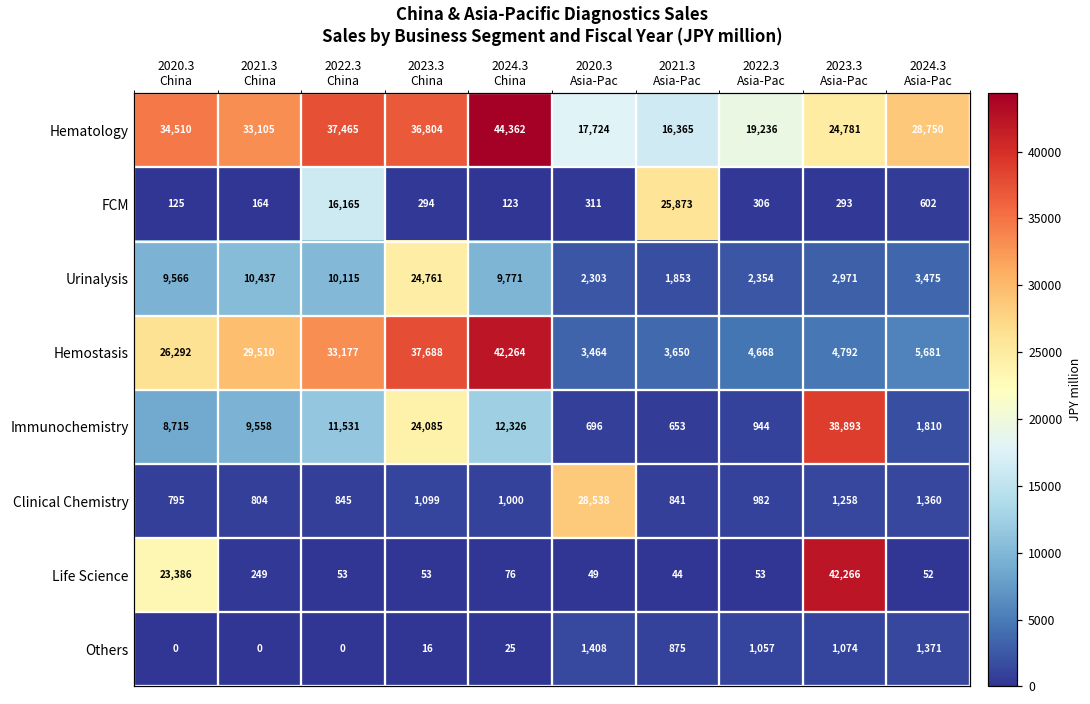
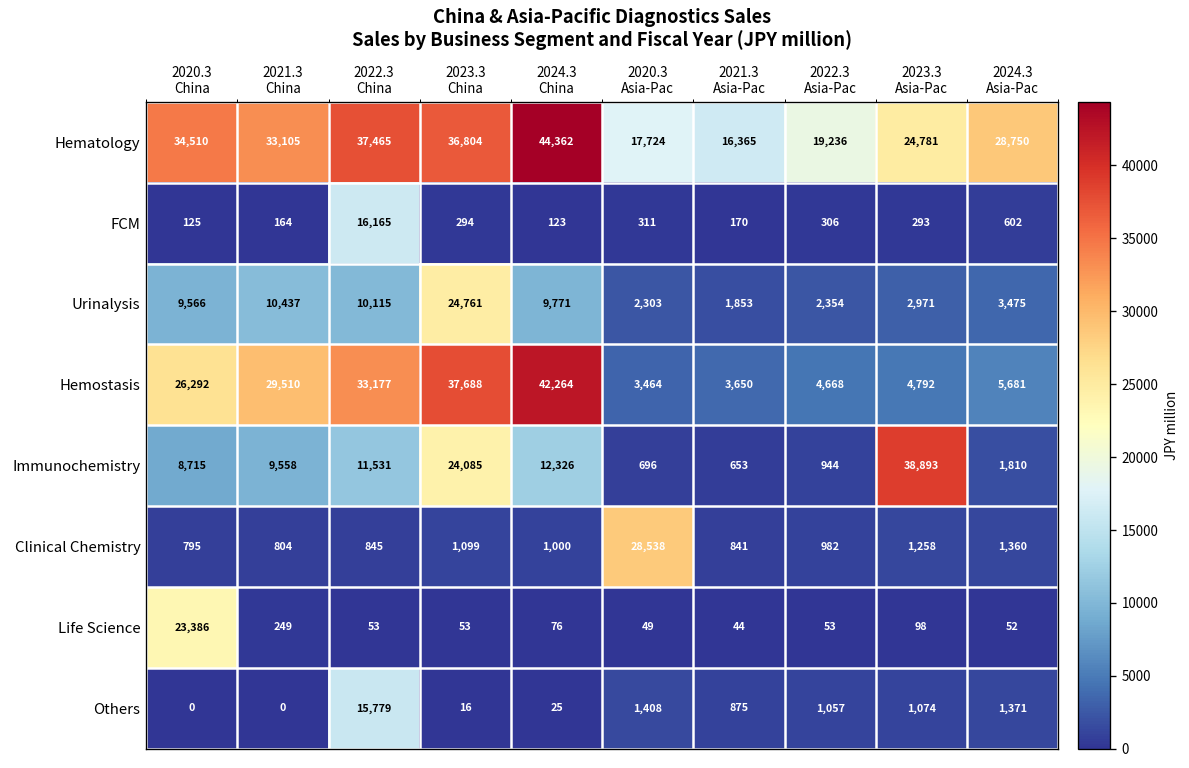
  {
    "Hematology": {
      "2020.3 China": "34,510",
      "2021.3 China": "33,105",
      "2022.3 China": "37,465",
      "2023.3 China": "36,804",
      "2024.3 China": "44,362",
      "2020.3 Asia-Pac": "17,724",
      "2021.3 Asia-Pac": "16,365",
      "2022.3 Asia-Pac": "19,236",
      "2023.3 Asia-Pac": "24,781",
      "2024.3 Asia-Pac": "28,750"
    },
    "FCM": {
      "2020.3 China": "125",
      "2021.3 China": "164",
      "2022.3 China": "16,165",
      "2023.3 China": "294",
      "2024.3 China": "123",
      "2020.3 Asia-Pac": "311",
-     "2021.3 Asia-Pac": "25,873",
+     "2021.3 Asia-Pac": "170",
      "2022.3 Asia-Pac": "306",
      "2023.3 Asia-Pac": "293",
      "2024.3 Asia-Pac": "602"
    },
    "Urinalysis": {
      "2020.3 China": "9,566",
      "2021.3 China": "10,437",
      "2022.3 China": "10,115",
      "2023.3 China": "24,761",
      "2024.3 China": "9,771",
      "2020.3 Asia-Pac": "2,303",
      "2021.3 Asia-Pac": "1,853",
      "2022.3 Asia-Pac": "2,354",
      "2023.3 Asia-Pac": "2,971",
      "2024.3 Asia-Pac": "3,475"
    },
    "Hemostasis": {
      "2020.3 China": "26,292",
      "2021.3 China": "29,510",
      "2022.3 China": "33,177",
      "2023.3 China": "37,688",
      "2024.3 China": "42,264",
      "2020.3 Asia-Pac": "3,464",
      "2021.3 Asia-Pac": "3,650",
      "2022.3 Asia-Pac": "4,668",
      "2023.3 Asia-Pac": "4,792",
      "2024.3 Asia-Pac": "5,681"
    },
    "Immunochemistry": {
      "2020.3 China": "8,715",
      "2021.3 China": "9,558",
      "2022.3 China": "11,531",
      "2023.3 China": "24,085",
      "2024.3 China": "12,326",
      "2020.3 Asia-Pac": "696",
      "2021.3 Asia-Pac": "653",
      "2022.3 Asia-Pac": "944",
      "2023.3 Asia-Pac": "38,893",
      "2024.3 Asia-Pac": "1,810"
    },
    "Clinical Chemistry": {
      "2020.3 China": "795",
      "2021.3 China": "804",
      "2022.3 China": "845",
      "2023.3 China": "1,099",
      "2024.3 China": "1,000",
      "2020.3 Asia-Pac": "28,538",
      "2021.3 Asia-Pac": "841",
      "2022.3 Asia-Pac": "982",
      "2023.3 Asia-Pac": "1,258",
      "2024.3 Asia-Pac": "1,360"
    },
    "Life Science": {
      "2020.3 China": "23,386",
      "2021.3 China": "249",
      "2022.3 China": "53",
      "2023.3 China": "53",
      "2024.3 China": "76",
      "2020.3 Asia-Pac": "49",
      "2021.3 Asia-Pac": "44",
      "2022.3 Asia-Pac": "53",
-     "2023.3 Asia-Pac": "42,266",
+     "2023.3 Asia-Pac": "98",
      "2024.3 Asia-Pac": "52"
    },
    "Others": {
      "2020.3 China": "0",
      "2021.3 China": "0",
-     "2022.3 China": "0",
+     "2022.3 China": "15,779",
      "2023.3 China": "16",
      "2024.3 China": "25",
      "2020.3 Asia-Pac": "1,408",
      "2021.3 Asia-Pac": "875",
      "2022.3 Asia-Pac": "1,057",
      "2023.3 Asia-Pac": "1,074",
      "2024.3 Asia-Pac": "1,371"
    }
  }
